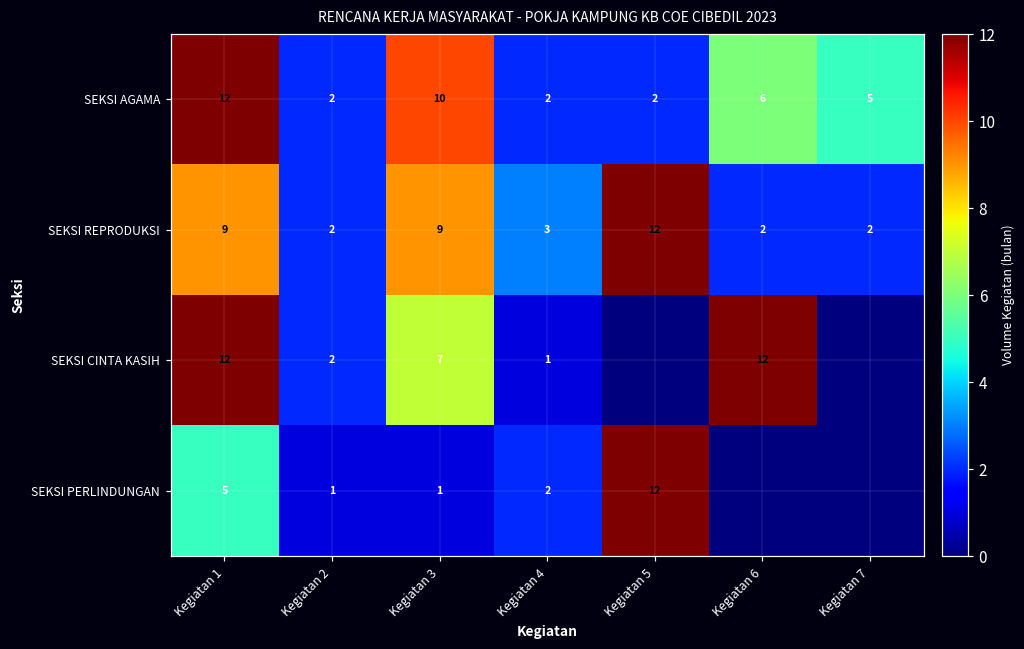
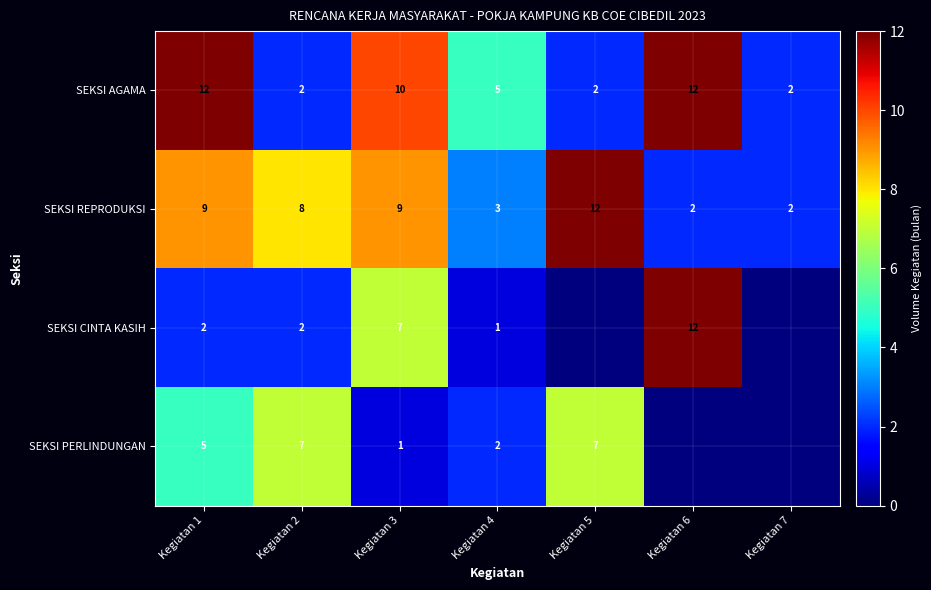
  {
    "SEKSI AGAMA": {
      "Kegiatan 1": 12,
      "Kegiatan 2": 2,
      "Kegiatan 3": 10,
-     "Kegiatan 4": 2,
+     "Kegiatan 4": 5,
      "Kegiatan 5": 2,
-     "Kegiatan 6": 6,
-     "Kegiatan 7": 5
+     "Kegiatan 6": 12,
+     "Kegiatan 7": 2
    },
    "SEKSI REPRODUKSI": {
      "Kegiatan 1": 9,
-     "Kegiatan 2": 2,
+     "Kegiatan 2": 8,
      "Kegiatan 3": 9,
      "Kegiatan 4": 3,
      "Kegiatan 5": 12,
      "Kegiatan 6": 2,
      "Kegiatan 7": 2
    },
    "SEKSI CINTA KASIH": {
-     "Kegiatan 1": 12,
+     "Kegiatan 1": 2,
      "Kegiatan 2": 2,
      "Kegiatan 3": 7,
      "Kegiatan 4": 1,
      "Kegiatan 6": 12
    },
    "SEKSI PERLINDUNGAN": {
      "Kegiatan 1": 5,
-     "Kegiatan 2": 1,
+     "Kegiatan 2": 7,
      "Kegiatan 3": 1,
      "Kegiatan 4": 2,
-     "Kegiatan 5": 12
+     "Kegiatan 5": 7
    }
  }
